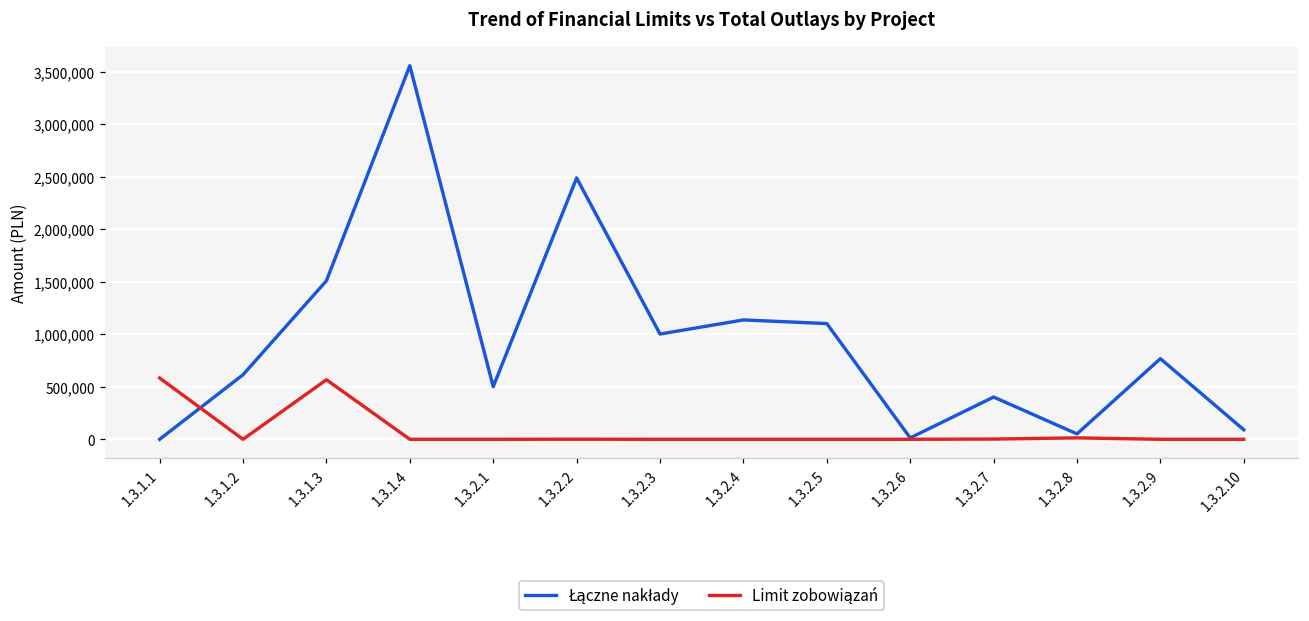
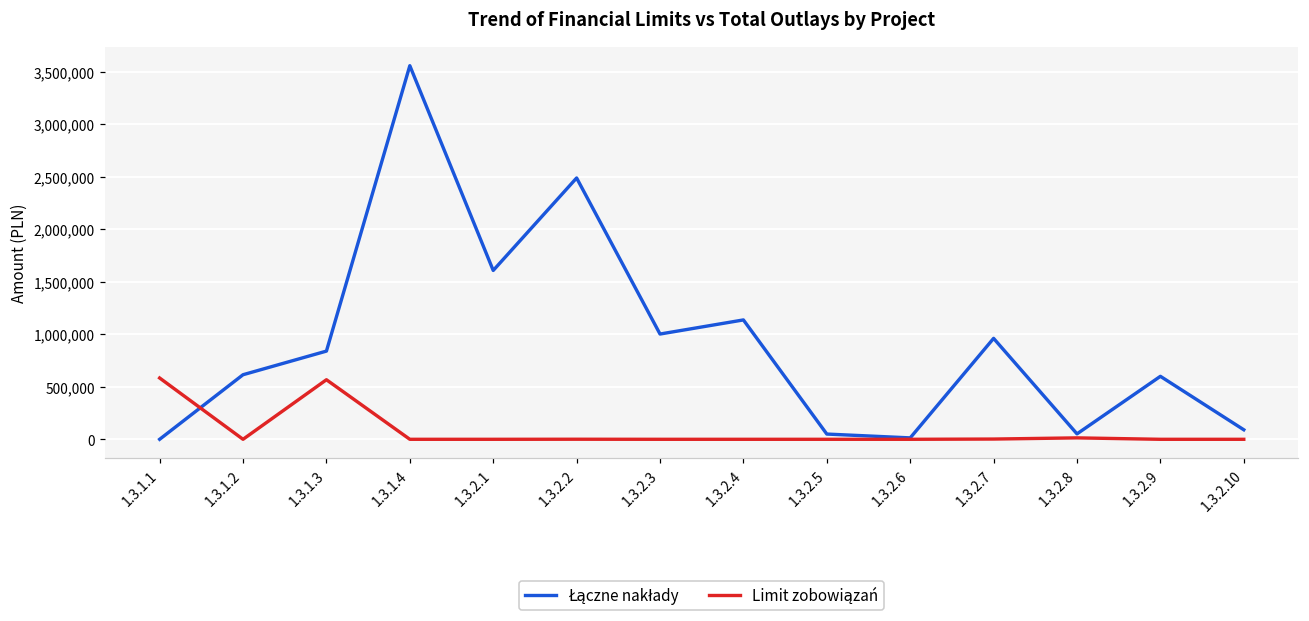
  {
    "Łączne nakłady": {
      "1.3.1.1": "0",
      "1.3.1.2": "600,000",
-     "1.3.1.3": "1,500,000",
+     "1.3.1.3": "800,000",
      "1.3.1.4": "3,600,000",
-     "1.3.2.1": "500,000",
+     "1.3.2.1": "1,600,000",
      "1.3.2.2": "2,500,000",
      "1.3.2.3": "1,000,000",
      "1.3.2.4": "1,100,000",
-     "1.3.2.5": "1,100,000",
-     "1.3.2.7": "400,000",
+     "1.3.2.5": "100,000",
+     "1.3.2.7": "1,000,000",
      "1.3.2.8": "100,000",
-     "1.3.2.9": "800,000",
+     "1.3.2.9": "600,000",
      "1.3.2.10": "100,000"
    },
    "Limit zobowiązań": {
      "1.3.1.1": "600,000",
      "1.3.1.2": "0",
      "1.3.1.3": "600,000",
      "1.3.1.4": "0",
      "1.3.2.1": "0",
      "1.3.2.2": "0",
      "1.3.2.3": "0",
      "1.3.2.4": "0",
      "1.3.2.5": "0",
      "1.3.2.7": "0",
      "1.3.2.8": "0",
      "1.3.2.9": "0",
      "1.3.2.10": "0"
    }
  }
